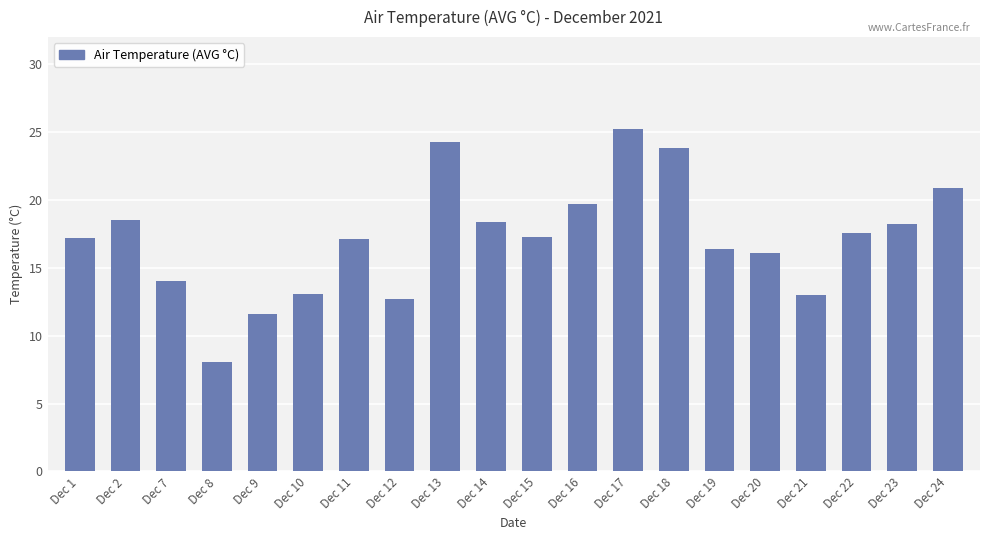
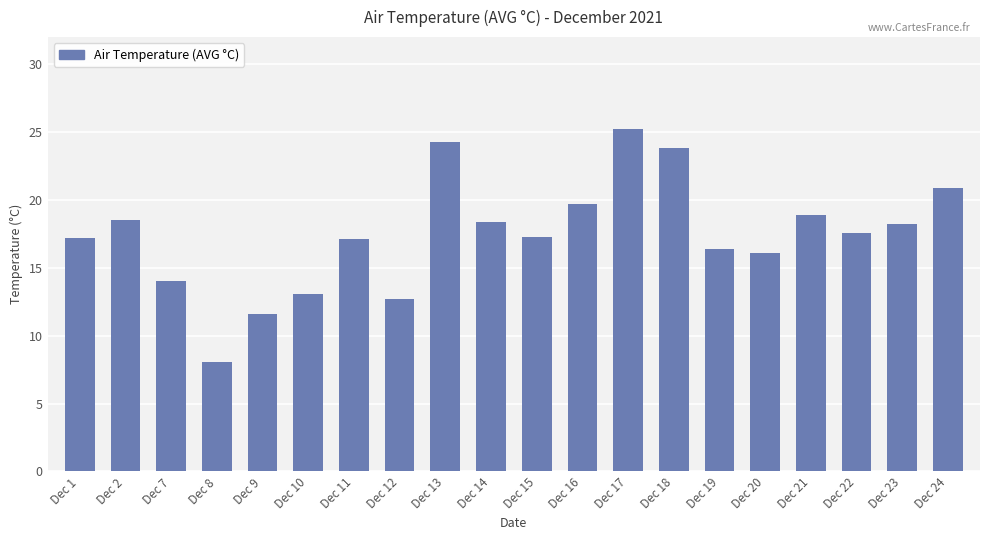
  {
    "Dec 1": 17.2,
    "Dec 2": 18.5,
    "Dec 7": 14.0,
    "Dec 8": 8.1,
    "Dec 9": 11.6,
    "Dec 10": 13.1,
    "Dec 11": 17.1,
    "Dec 12": 12.7,
    "Dec 13": 24.3,
    "Dec 14": 18.4,
    "Dec 15": 17.3,
    "Dec 16": 19.7,
    "Dec 17": 25.2,
    "Dec 18": 23.8,
    "Dec 19": 16.4,
    "Dec 20": 16.1,
-   "Dec 21": 13.0,
+   "Dec 21": 18.9,
    "Dec 22": 17.6,
    "Dec 23": 18.2,
    "Dec 24": 20.9
  }
